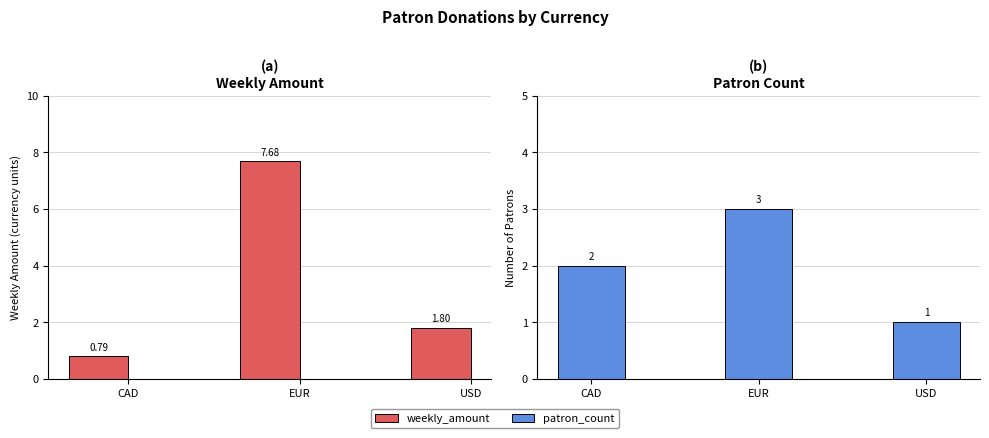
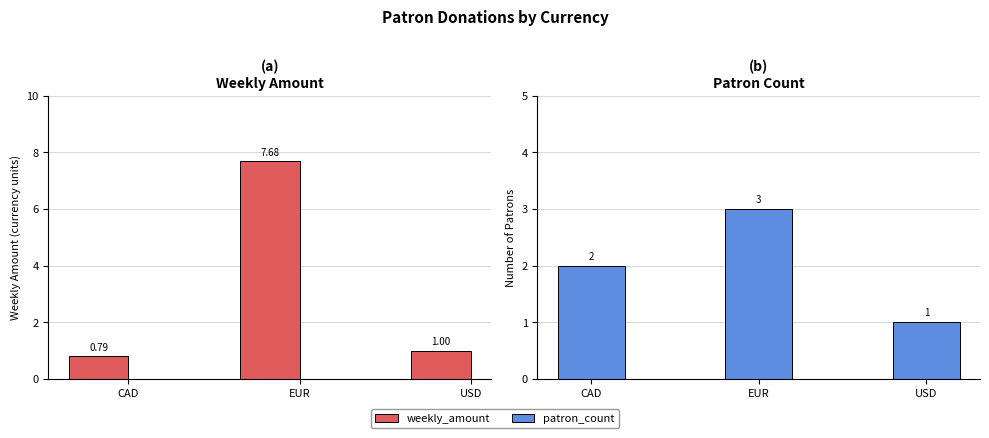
  {
    "(a) Weekly Amount": {
      "CAD": 0.79,
      "EUR": 7.68,
-     "USD": 1.80
+     "USD": 1.00
    },
    "(b) Patron Count": {
      "CAD": 2,
      "EUR": 3,
      "USD": 1
    }
  }
